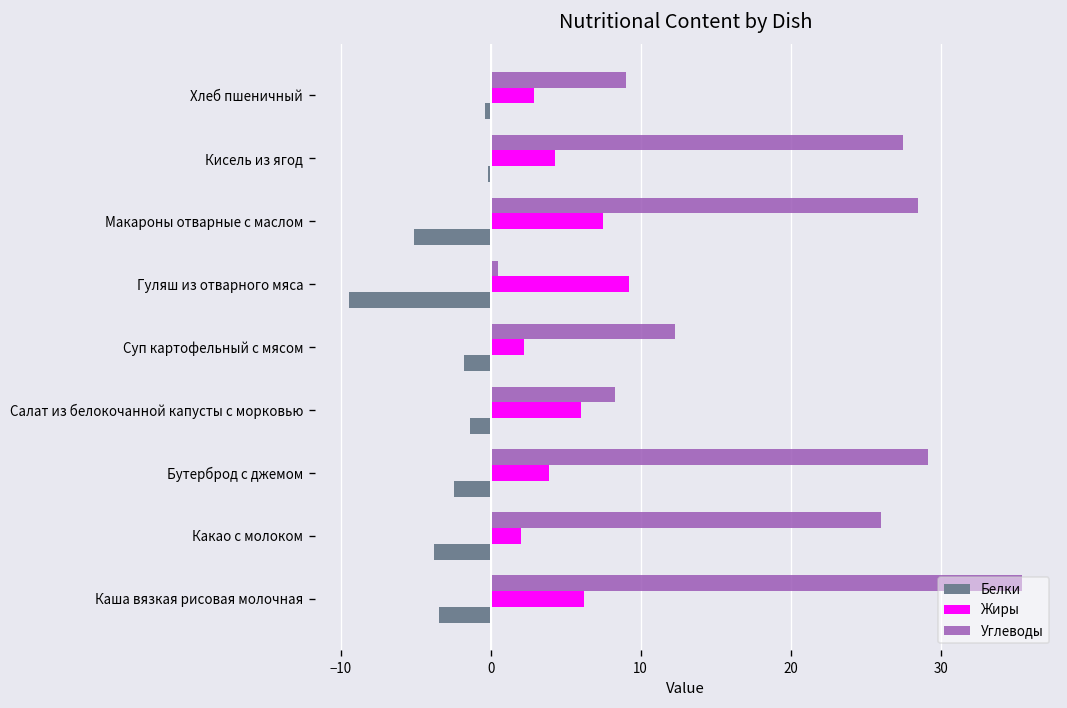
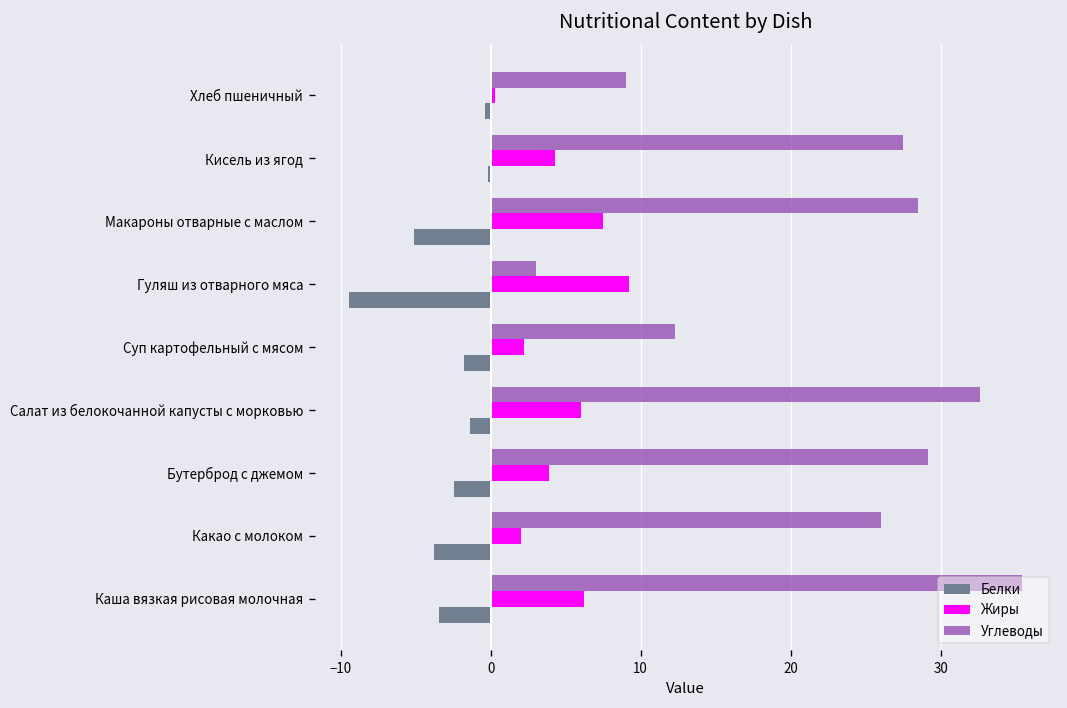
  {
    "Белки": {
      "Хлеб пшеничный": -0.4,
      "Макароны отварные с маслом": -5.1,
      "Гуляш из отварного мяса": -9.5,
      "Суп картофельный с мясом": -1.8,
      "Салат из белокочанной капусты с морковью": -1.4,
      "Бутерброд с джемом": -2.4,
      "Какао с молоком": -3.8,
      "Каша вязкая рисовая молочная": -3.4
    },
    "Жиры": {
-     "Хлеб пшеничный": 2.9,
+     "Хлеб пшеничный": 0.3,
      "Кисель из ягод": 4.3,
      "Макароны отварные с маслом": 7.5,
      "Гуляш из отварного мяса": 9.2,
      "Суп картофельный с мясом": 2.2,
      "Салат из белокочанной капусты с морковью": 6.0,
      "Бутерброд с джемом": 3.9,
      "Какао с молоком": 2.0,
      "Каша вязкая рисовая молочная": 6.2
    },
    "Углеводы": {
      "Хлеб пшеничный": 9.0,
      "Кисель из ягод": 27.5,
      "Макароны отварные с маслом": 28.5,
-     "Гуляш из отварного мяса": 0.5,
+     "Гуляш из отварного мяса": 3.0,
      "Суп картофельный с мясом": 12.3,
-     "Салат из белокочанной капусты с морковью": 8.3,
+     "Салат из белокочанной капусты с морковью": 32.6,
      "Бутерброд с джемом": 29.2,
      "Какао с молоком": 26.0,
      "Каша вязкая рисовая молочная": 35.4
    }
  }
